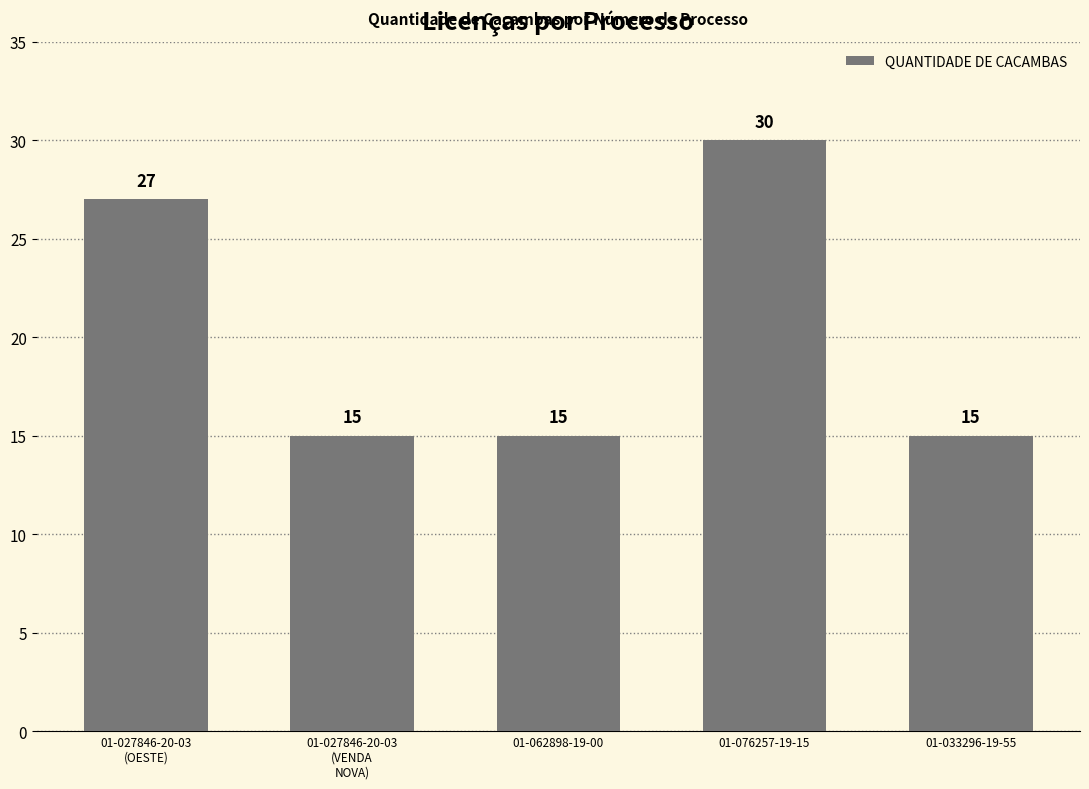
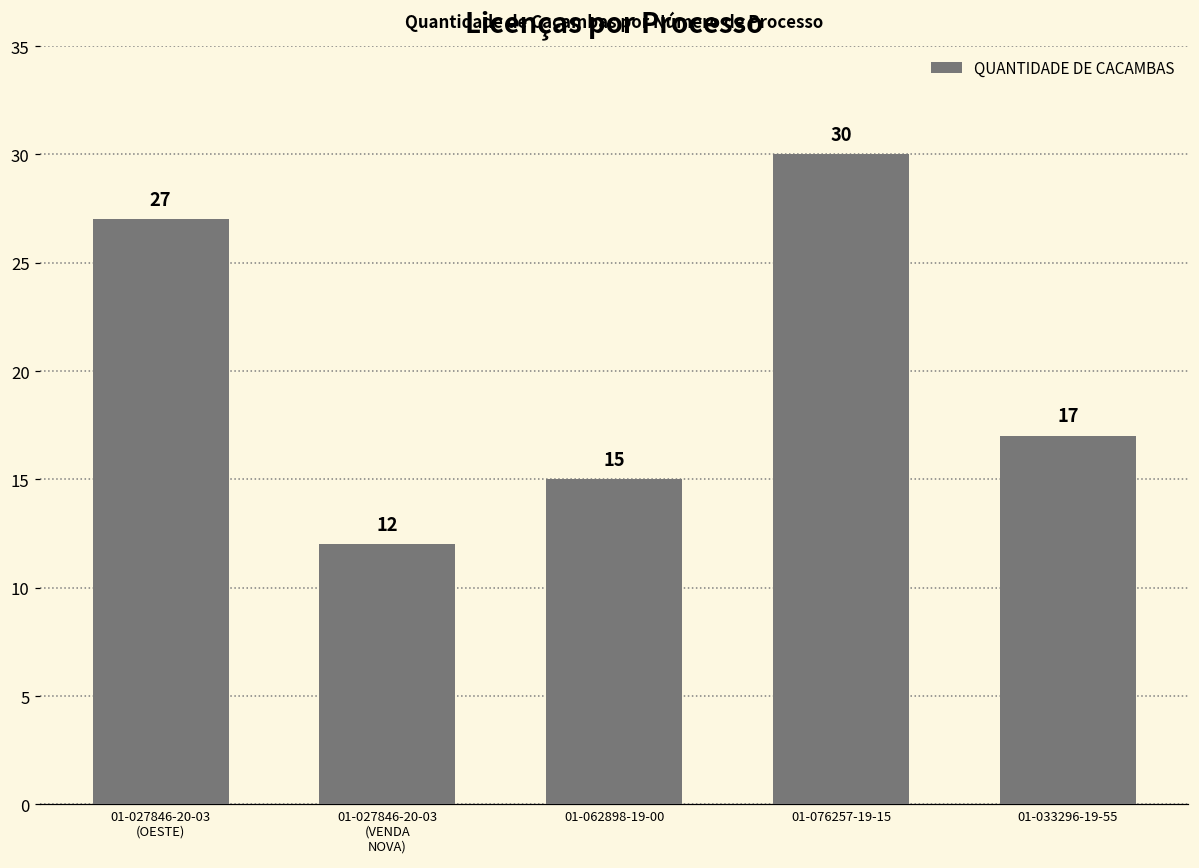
  {
    "01-027846-20-03 (OESTE)": 27,
-   "01-027846-20-03 (VENDA NOVA)": 15,
+   "01-027846-20-03 (VENDA NOVA)": 12,
    "01-062898-19-00": 15,
    "01-076257-19-15": 30,
-   "01-033296-19-55": 15
+   "01-033296-19-55": 17
  }
